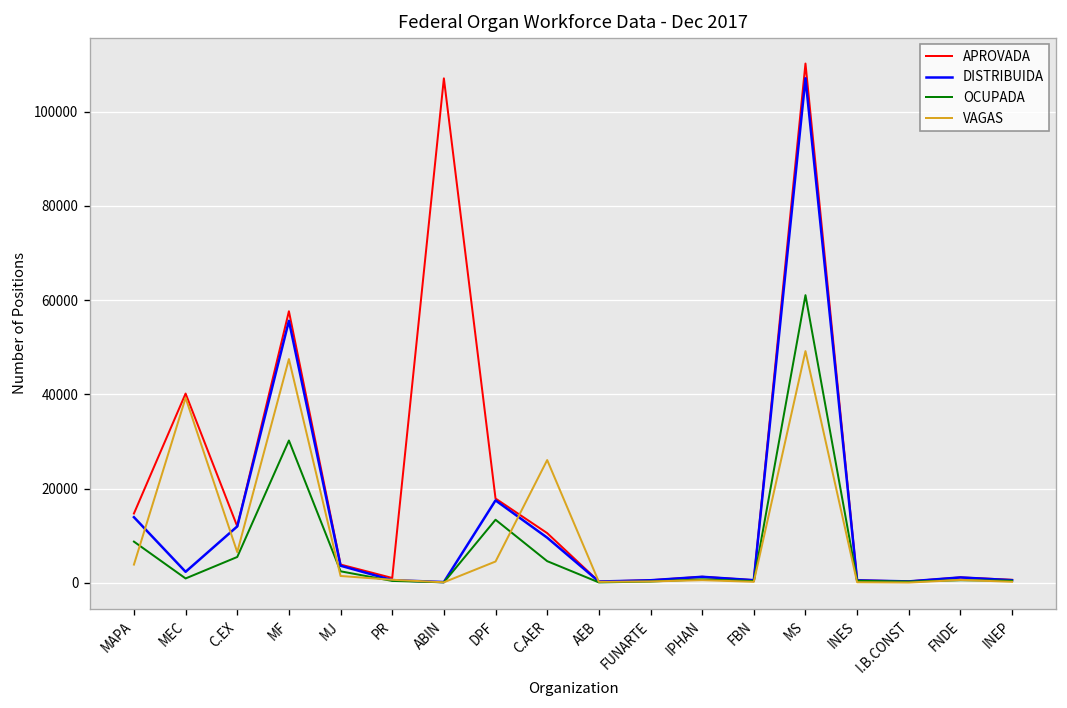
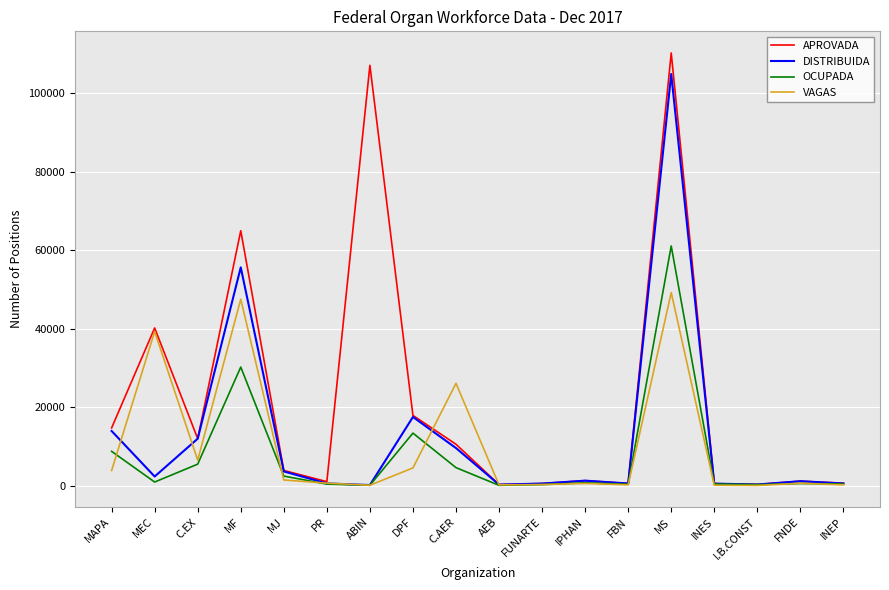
  {
    "APROVADA": {
      "MAPA": 15000,
      "MEC": 40000,
-     "MF": 58000,
+     "MF": 65000,
      "ABIN": 107000,
      "C.AER": 11000,
      "MS": 110000
    },
    "DISTRIBUIDA": {
      "MAPA": 14000,
      "MEC": 2000,
      "MF": 56000,
      "C.AER": 10000,
-     "MS": 107000
+     "MS": 105000
    },
    "OCUPADA": {
      "MAPA": 9000,
      "MEC": 1000,
      "C.EX": 5000,
      "MF": 30000,
      "MJ": 2000,
      "DPF": 13000,
      "C.AER": 5000,
      "MS": 61000
    },
    "VAGAS": {
      "MAPA": 4000,
      "MEC": 39000,
      "C.EX": 6000,
      "MF": 47000,
      "MJ": 1000,
      "DPF": 5000,
      "C.AER": 26000,
      "MS": 49000
    }
  }
